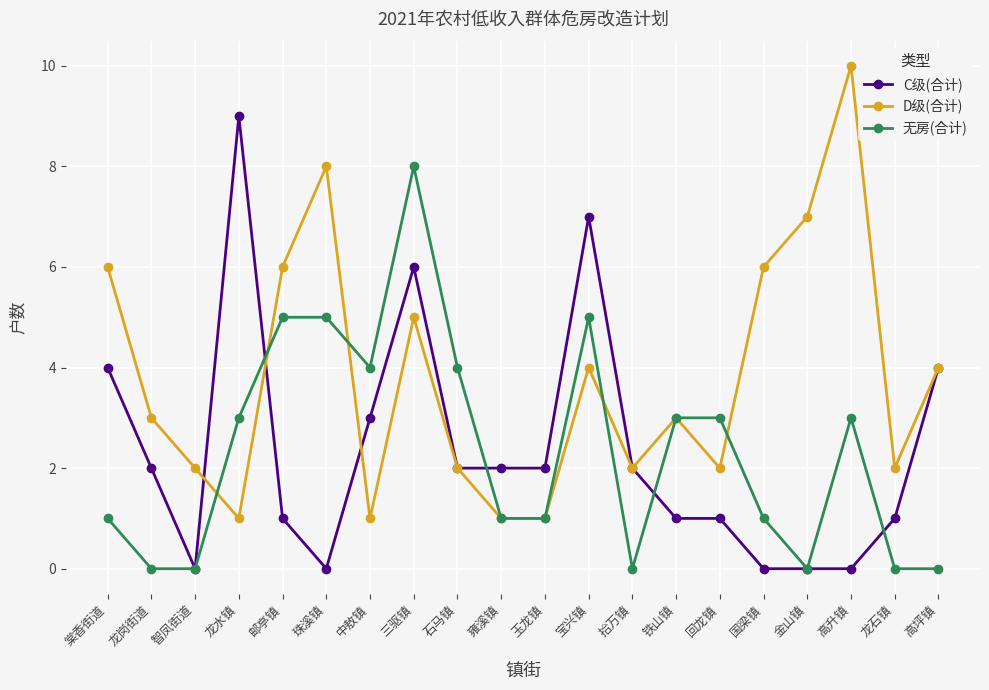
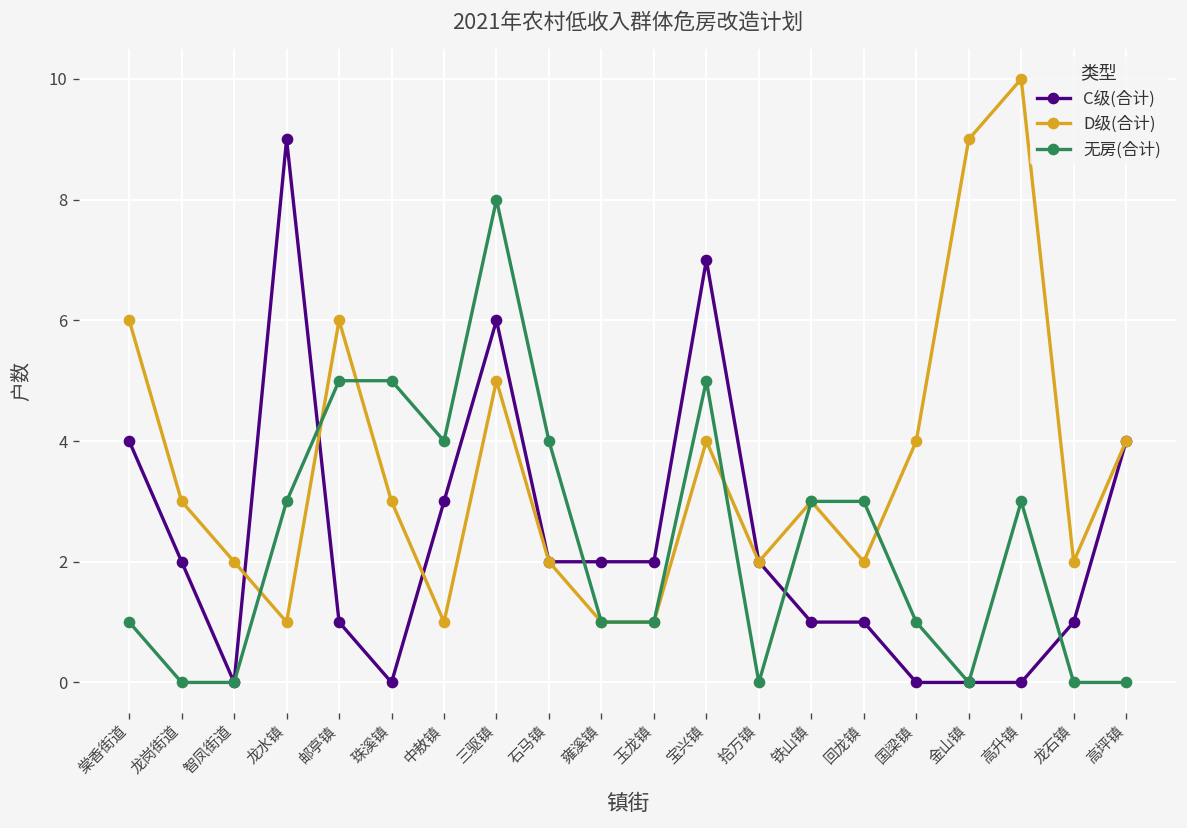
  {
    "C级(合计)": {
      "棠香街道": 4,
      "龙岗街道": 2,
      "龙水镇": 9,
      "邮亭镇": 1,
      "珠溪镇": 0,
      "中敖镇": 3,
      "三驱镇": 6,
      "雍溪镇": 2,
      "玉龙镇": 2,
      "宝兴镇": 7,
      "铁山镇": 1,
      "回龙镇": 1,
      "国梁镇": 0,
      "高升镇": 0,
      "龙石镇": 1
    },
    "D级(合计)": {
      "棠香街道": 6,
      "龙岗街道": 3,
      "智凤街道": 2,
      "龙水镇": 1,
      "邮亭镇": 6,
-     "珠溪镇": 8,
+     "珠溪镇": 3,
      "中敖镇": 1,
      "三驱镇": 5,
      "宝兴镇": 4,
      "回龙镇": 2,
-     "国梁镇": 6,
-     "金山镇": 7,
+     "国梁镇": 4,
+     "金山镇": 9,
      "高升镇": 10,
      "龙石镇": 2
    },
    "无房(合计)": {
      "棠香街道": 1,
      "龙岗街道": 0,
      "龙水镇": 3,
      "邮亭镇": 5,
      "珠溪镇": 5,
      "中敖镇": 4,
      "三驱镇": 8,
      "石马镇": 4,
      "宝兴镇": 5,
      "拾万镇": 0,
      "回龙镇": 3,
      "国梁镇": 1,
      "高升镇": 3,
      "龙石镇": 0,
      "高坪镇": 0
    }
  }
